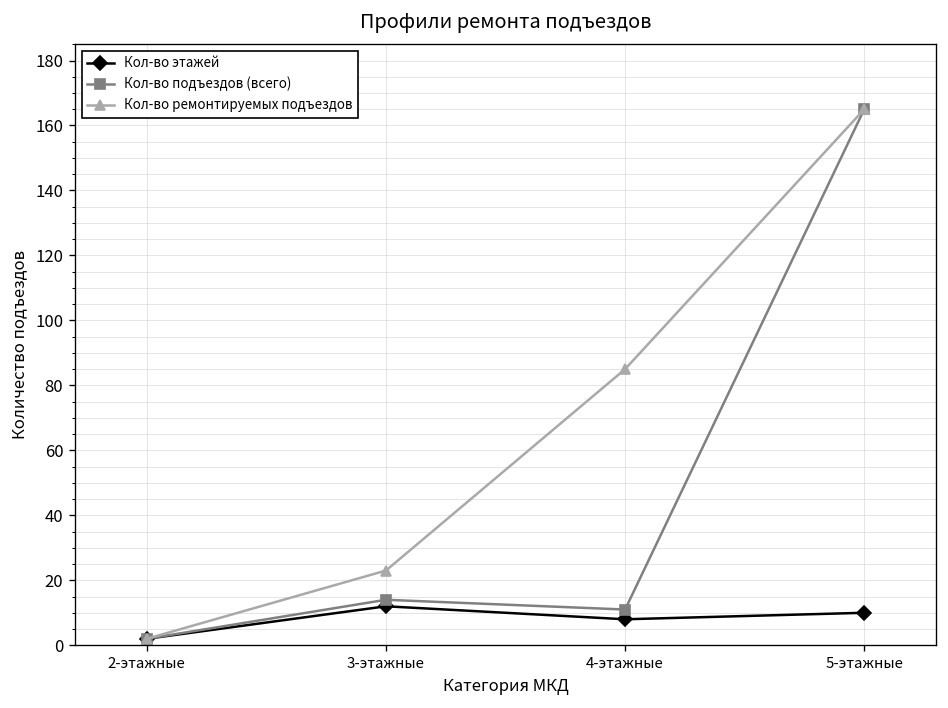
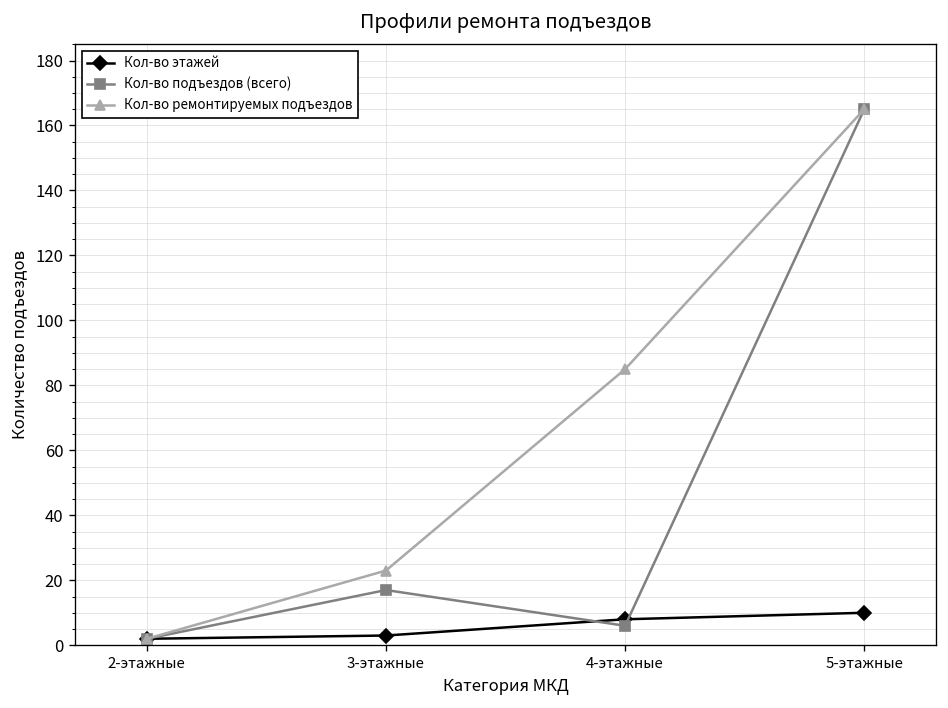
  {
    "Кол-во этажей": {
-     "3-этажные": 12,
+     "3-этажные": 3,
      "4-этажные": 8,
      "5-этажные": 10
    },
    "Кол-во подъездов (всего)": {
-     "3-этажные": 14,
-     "4-этажные": 11
+     "3-этажные": 17,
+     "4-этажные": 6
    },
    "Кол-во ремонтируемых подъездов": {
      "3-этажные": 23,
      "4-этажные": 85
    }
  }
